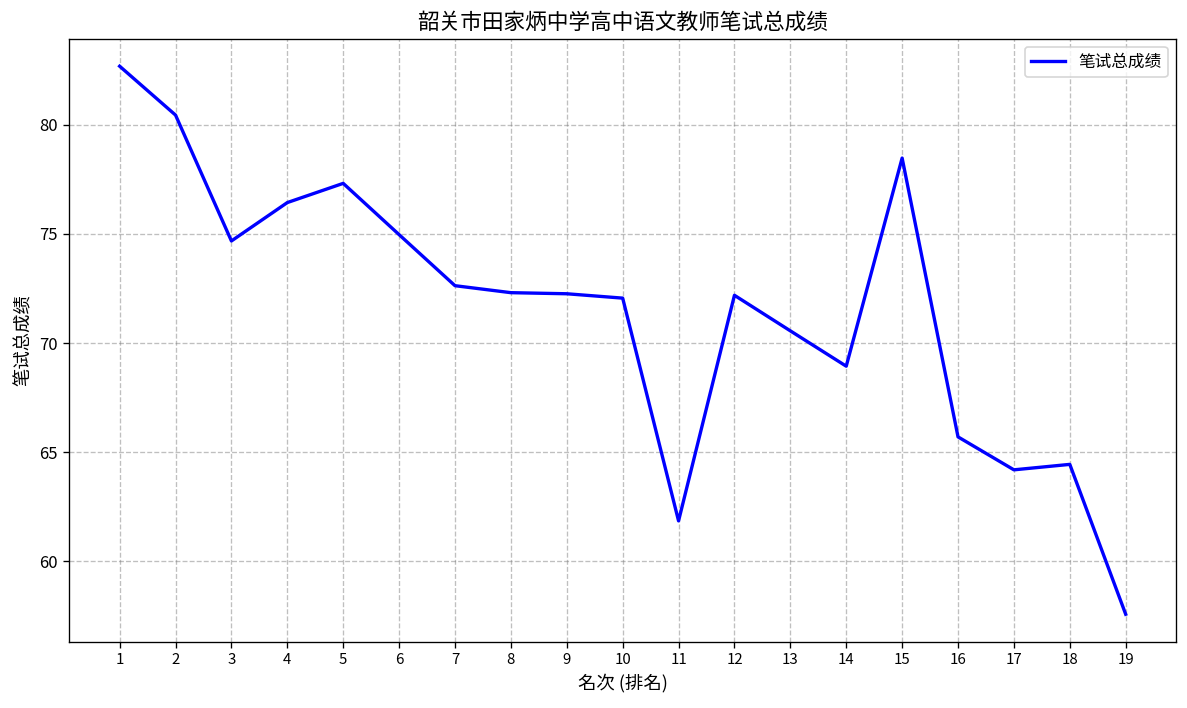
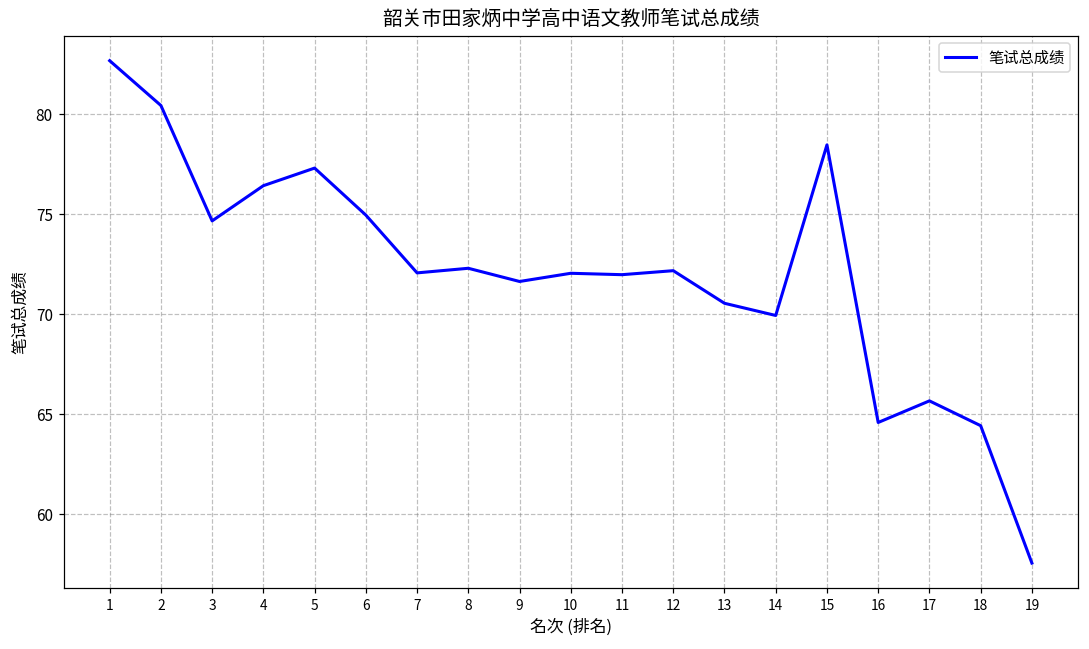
  {
    "1": 82.7,
    "2": 80.5,
    "3": 74.7,
    "4": 76.4,
    "5": 77.3,
    "6": 75.0,
-   "7": 72.6,
+   "7": 72.1,
    "8": 72.3,
-   "9": 72.3,
+   "9": 71.7,
    "10": 72.1,
-   "11": 61.9,
+   "11": 72.0,
    "12": 72.2,
    "13": 70.6,
-   "14": 68.9,
+   "14": 70.0,
    "15": 78.5,
-   "16": 65.7,
-   "17": 64.2,
+   "16": 64.6,
+   "17": 65.7,
    "18": 64.4,
    "19": 57.6
  }
